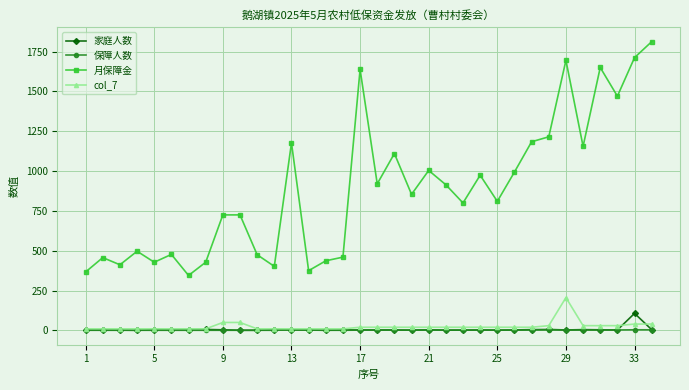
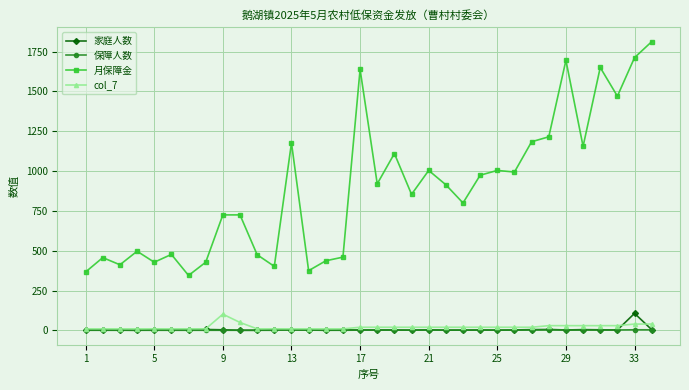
  {
    "家庭人数": {
      "33": 110
    },
    "保障人数": {
      "33": 0
    },
    "月保障金": {
      "1": 370,
      "5": 430,
      "9": 730,
      "13": 1180,
      "17": 1640,
      "21": 1000,
-     "25": 810,
+     "25": 1000,
      "29": 1700,
      "33": 1710
    },
    "col_7": {
-     "9": 50,
+     "9": 100,
      "17": 20,
      "21": 20,
      "25": 20,
-     "29": 210,
+     "29": 30,
      "33": 40
    }
  }
